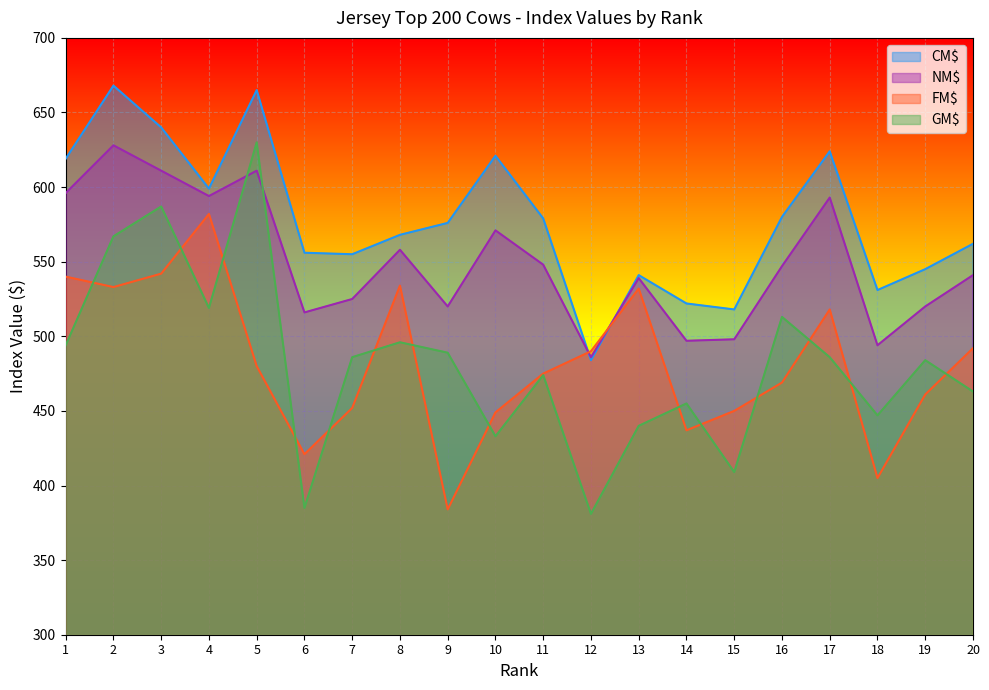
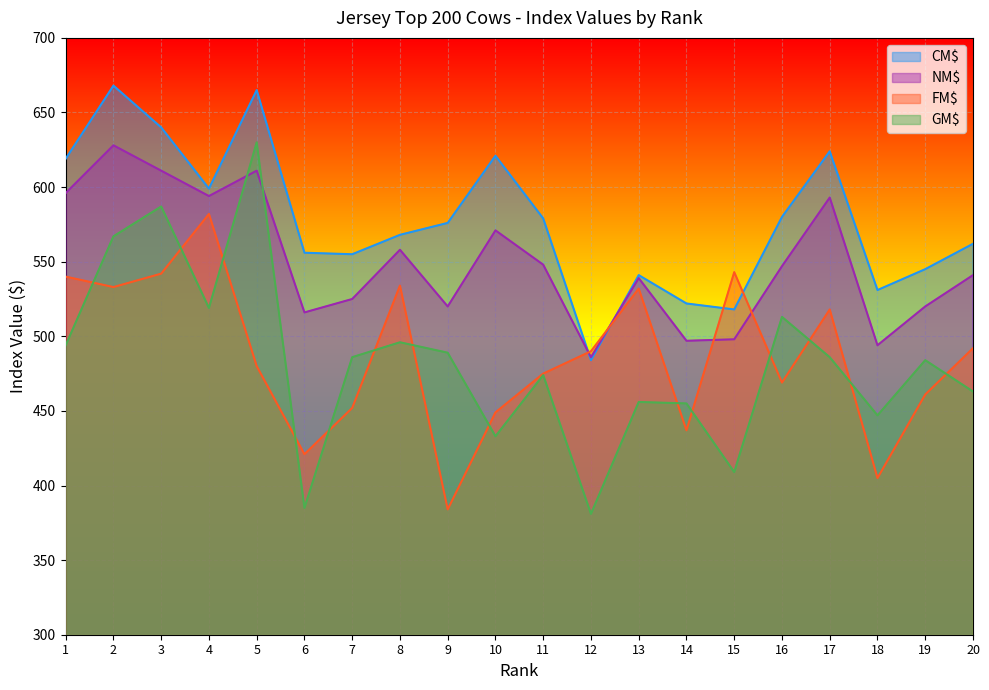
  {
    "CM$": {
      "1": 619,
      "2": 668,
      "3": 640,
      "4": 599,
      "5": 665,
      "6": 556,
      "7": 555,
      "8": 568,
      "9": 576,
      "10": 621,
      "11": 579,
      "12": 484,
      "13": 541,
      "14": 522,
      "15": 518,
      "16": 580,
      "17": 624,
      "18": 531,
      "19": 545,
      "20": 562
    },
    "NM$": {
      "1": 596,
      "2": 628,
      "3": 611,
      "4": 594,
      "5": 611,
      "6": 516,
      "7": 525,
      "8": 558,
      "9": 520,
      "10": 571,
      "11": 548,
      "12": 486,
      "13": 539,
      "14": 497,
      "15": 498,
      "16": 547,
      "17": 593,
      "18": 494,
      "19": 520,
      "20": 541
    },
    "FM$": {
      "1": 540,
      "2": 533,
      "3": 542,
      "4": 582,
      "5": 480,
      "6": 421,
      "7": 452,
      "8": 534,
      "9": 384,
      "10": 449,
      "12": 490,
      "13": 532,
      "14": 437,
-     "15": 450,
+     "15": 543,
      "16": 469,
      "17": 518,
      "18": 405,
      "19": 461,
      "20": 492
    },
    "GM$": {
      "1": 494,
      "2": 567,
      "3": 587,
      "4": 519,
      "5": 630,
      "6": 385,
      "7": 486,
      "8": 496,
      "9": 489,
      "10": 433,
      "12": 381,
-     "13": 440,
+     "13": 456,
      "14": 455,
      "15": 409,
      "16": 513,
      "17": 486,
      "18": 447,
      "19": 484,
      "20": 463
    }
  }
